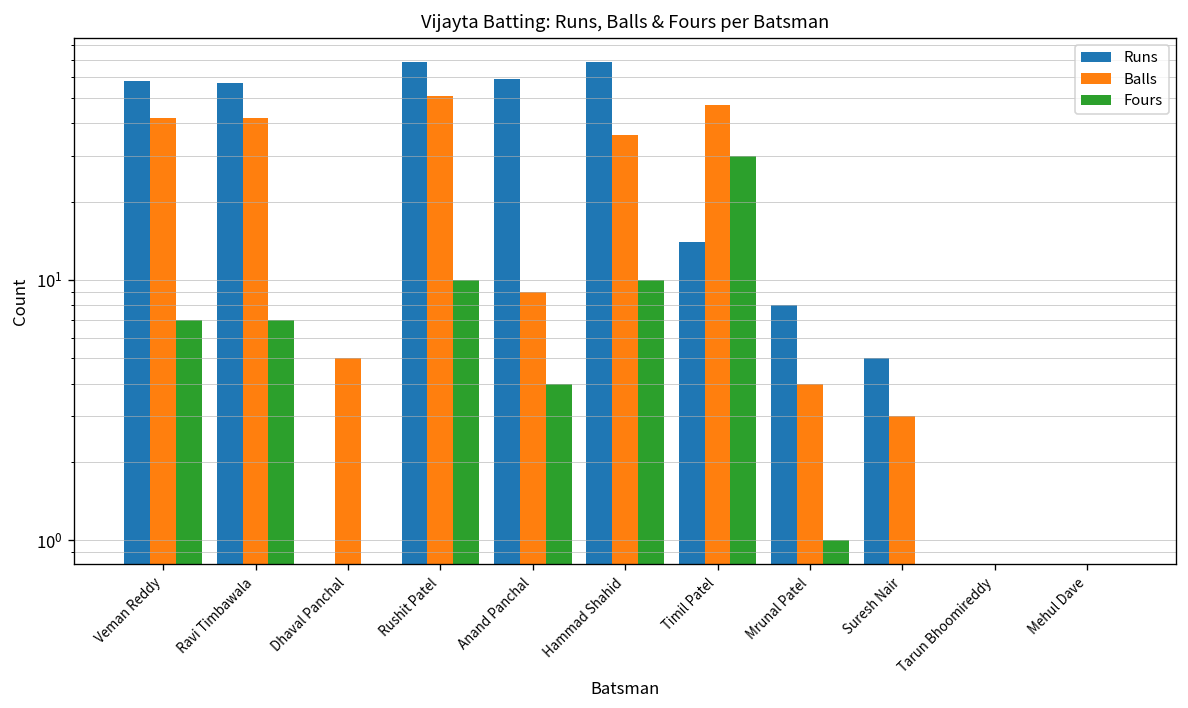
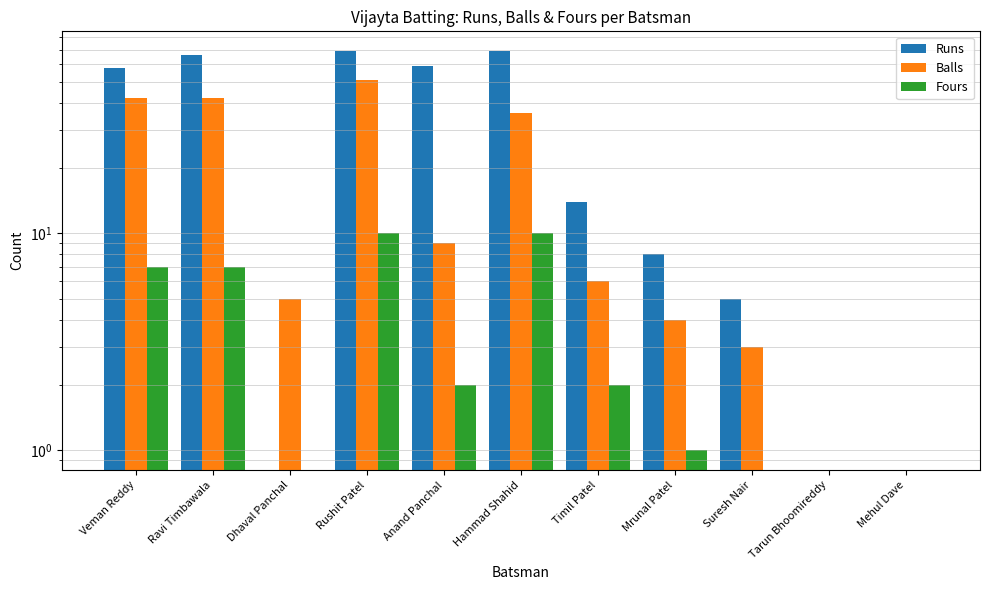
  {
    "Runs": {
      "Veman Reddy": 58,
-     "Ravi Timbawala": 57,
+     "Ravi Timbawala": 66,
      "Rushit Patel": 69,
      "Anand Panchal": 59,
      "Hammad Shahid": 69,
      "Timil Patel": 14,
      "Mrunal Patel": 8,
      "Suresh Nair": 5
    },
    "Balls": {
      "Veman Reddy": 42,
      "Ravi Timbawala": 42,
      "Dhaval Panchal": 5,
      "Rushit Patel": 51,
      "Anand Panchal": 9,
      "Hammad Shahid": 36,
-     "Timil Patel": 47,
+     "Timil Patel": 6,
      "Mrunal Patel": 4,
      "Suresh Nair": 3
    },
    "Fours": {
      "Veman Reddy": 7,
      "Ravi Timbawala": 7,
      "Rushit Patel": 10,
-     "Anand Panchal": 4,
+     "Anand Panchal": 2,
      "Hammad Shahid": 10,
-     "Timil Patel": 30,
+     "Timil Patel": 2,
      "Mrunal Patel": 1
    }
  }
